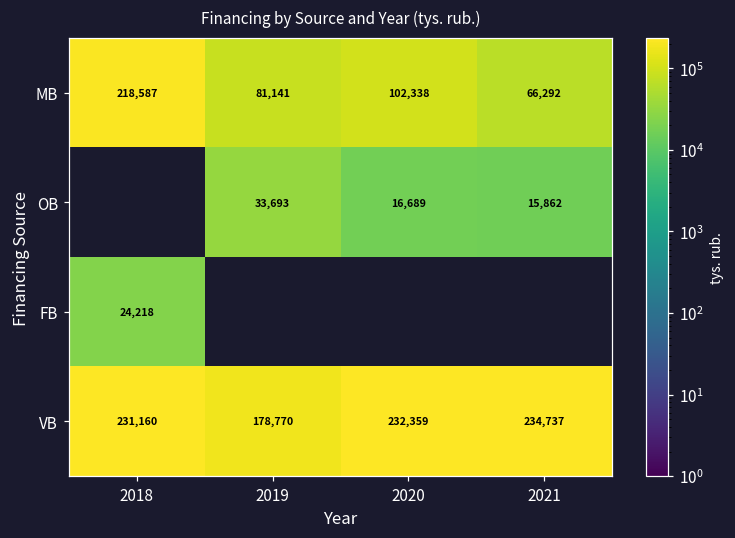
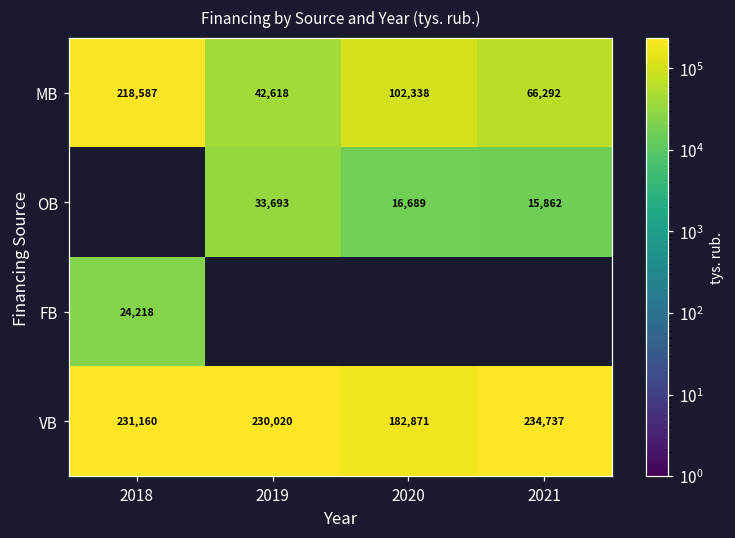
  {
    "MB": {
      "2018": "218,587",
-     "2019": "81,141",
+     "2019": "42,618",
      "2020": "102,338",
      "2021": "66,292"
    },
    "OB": {
      "2019": "33,693",
      "2020": "16,689",
      "2021": "15,862"
    },
    "FB": {
      "2018": "24,218"
    },
    "VB": {
      "2018": "231,160",
-     "2019": "178,770",
-     "2020": "232,359",
+     "2019": "230,020",
+     "2020": "182,871",
      "2021": "234,737"
    }
  }
